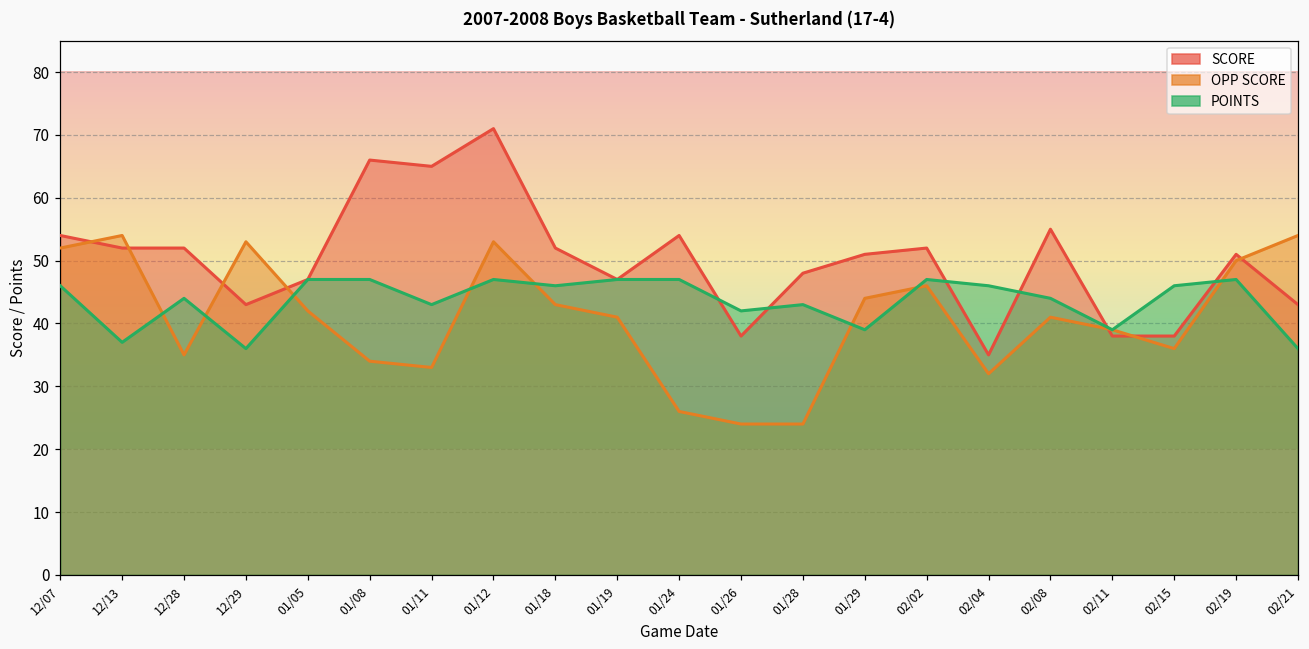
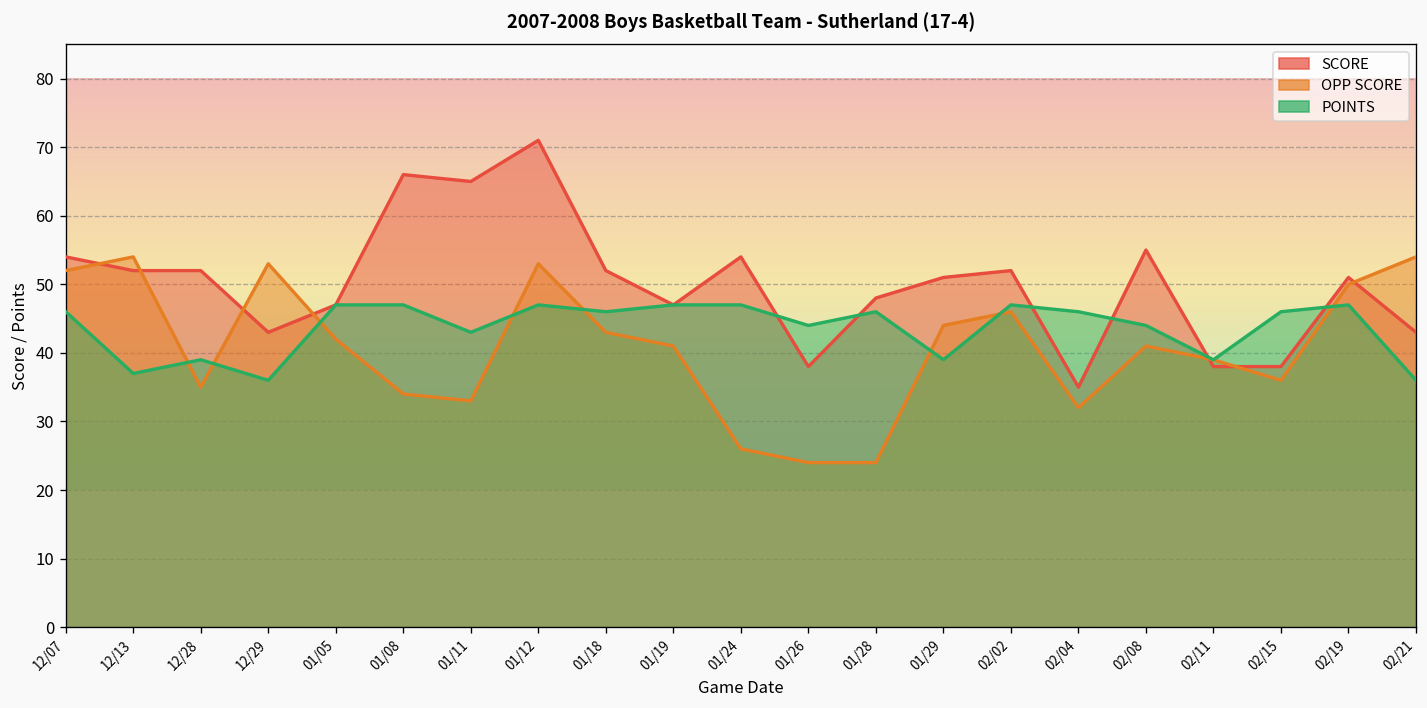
  {
    "POINTS": {
      "12/07": 46,
      "12/13": 37,
-     "12/28": 44,
+     "12/28": 39,
      "12/29": 36,
      "01/08": 47,
      "01/11": 43,
      "01/12": 47,
      "01/18": 46,
      "01/24": 47,
-     "01/26": 42,
-     "01/28": 43,
+     "01/26": 44,
+     "01/28": 46,
      "01/29": 39,
      "02/02": 47,
      "02/04": 46,
      "02/08": 44,
      "02/15": 46,
      "02/19": 47,
      "02/21": 36
    }
  }
